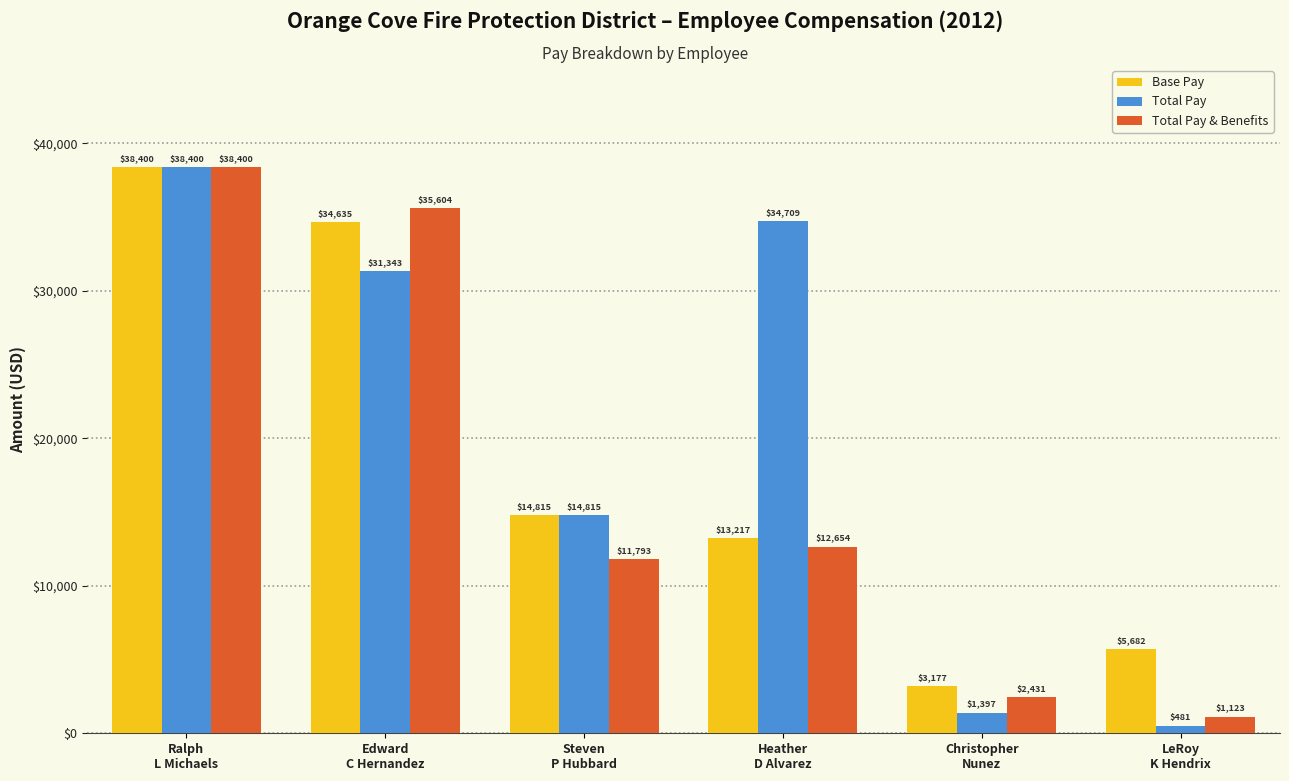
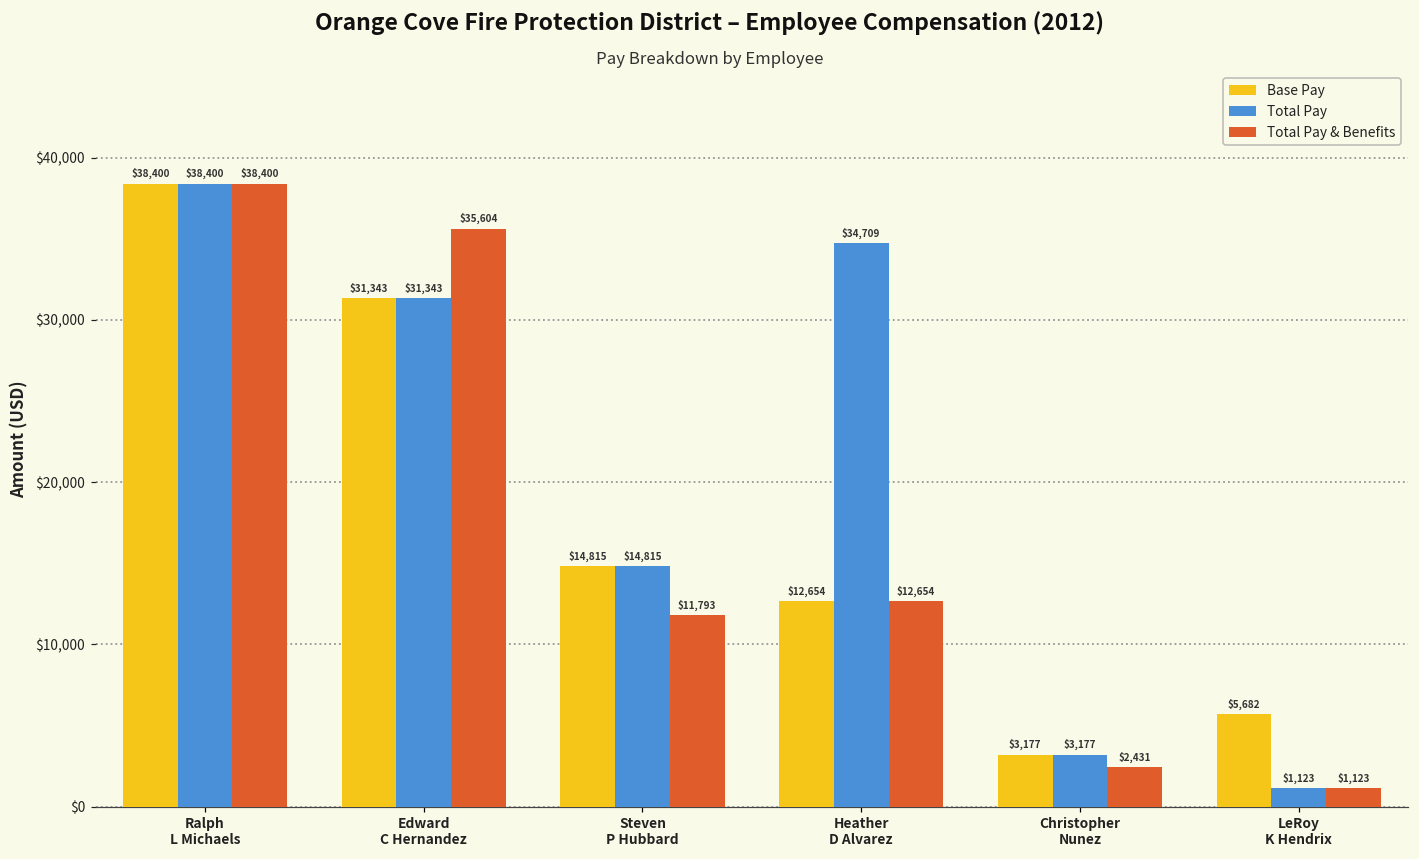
  {
    "Base Pay": {
      "Ralph L Michaels": "$38,400",
-     "Edward C Hernandez": "$34,635",
+     "Edward C Hernandez": "$31,343",
      "Steven P Hubbard": "$14,815",
-     "Heather D Alvarez": "$13,217",
+     "Heather D Alvarez": "$12,654",
      "Christopher Nunez": "$3,177",
      "LeRoy K Hendrix": "$5,682"
    },
    "Total Pay": {
      "Ralph L Michaels": "$38,400",
      "Edward C Hernandez": "$31,343",
      "Steven P Hubbard": "$14,815",
      "Heather D Alvarez": "$34,709",
-     "Christopher Nunez": "$1,397",
-     "LeRoy K Hendrix": "$481"
+     "Christopher Nunez": "$3,177",
+     "LeRoy K Hendrix": "$1,123"
    },
    "Total Pay & Benefits": {
      "Ralph L Michaels": "$38,400",
      "Edward C Hernandez": "$35,604",
      "Steven P Hubbard": "$11,793",
      "Heather D Alvarez": "$12,654",
      "Christopher Nunez": "$2,431",
      "LeRoy K Hendrix": "$1,123"
    }
  }
